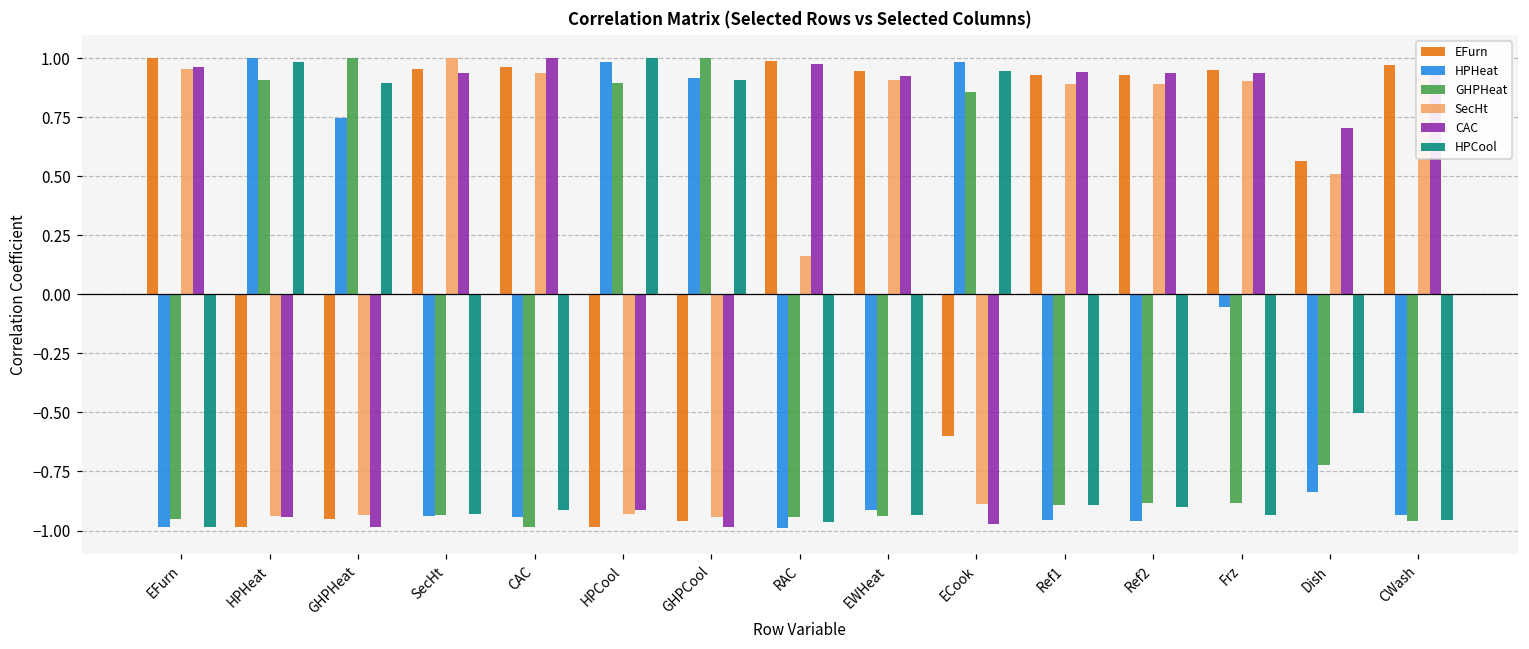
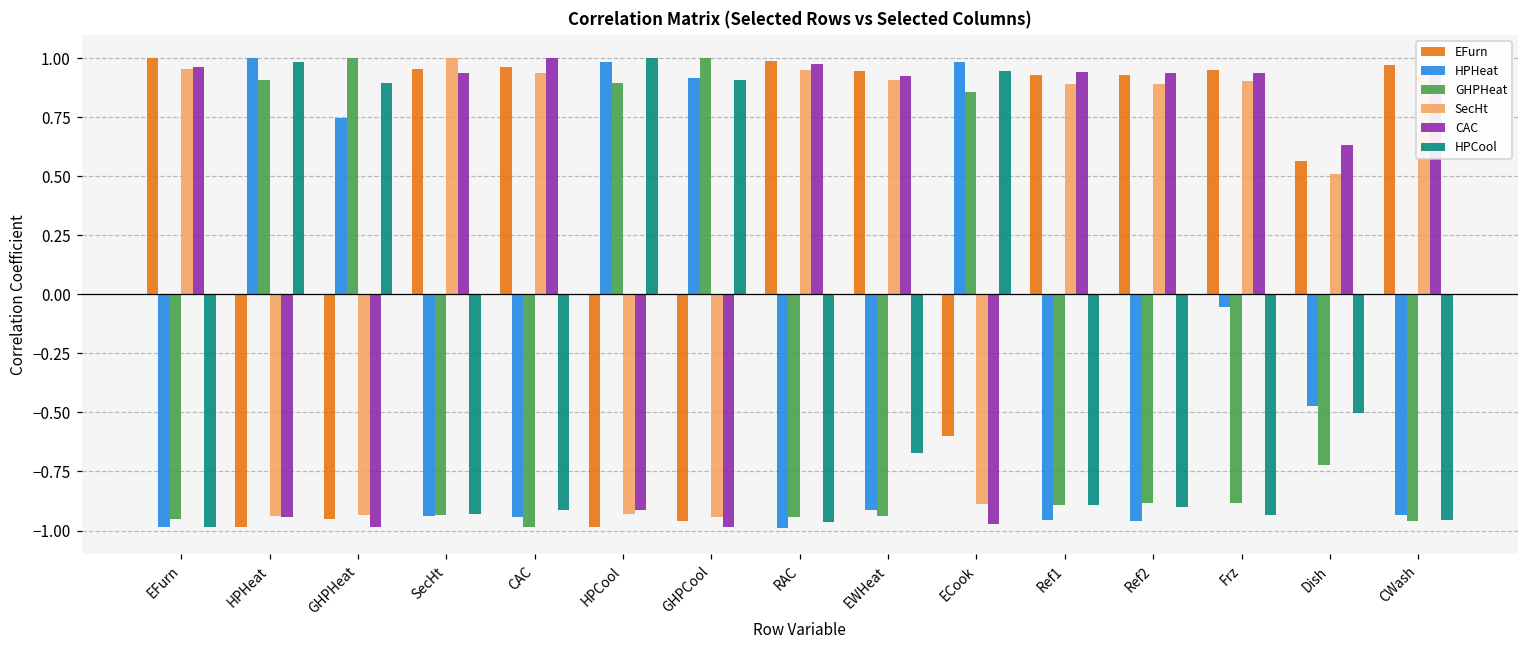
  {
    "EFurn": {
      "EFurn": 1.00,
      "HPHeat": -0.98,
      "GHPHeat": -0.95,
      "SecHt": 0.96,
      "CAC": 0.96,
      "HPCool": -0.99,
      "GHPCool": -0.96,
      "RAC": 0.99,
      "EWHeat": 0.95,
      "ECook": -0.60,
      "Ref1": 0.93,
      "Ref2": 0.93,
      "Frz": 0.95,
      "Dish": 0.57,
      "CWash": 0.97
    },
    "HPHeat": {
      "EFurn": -0.98,
      "HPHeat": 1.00,
      "GHPHeat": 0.75,
      "SecHt": -0.94,
      "CAC": -0.94,
      "HPCool": 0.98,
      "GHPCool": 0.92,
      "RAC": -0.99,
      "EWHeat": -0.91,
      "ECook": 0.98,
      "Ref1": -0.96,
      "Ref2": -0.96,
      "Frz": -0.06,
-     "Dish": -0.84,
+     "Dish": -0.47,
      "CWash": -0.93
    },
    "GHPHeat": {
      "EFurn": -0.95,
      "HPHeat": 0.91,
      "GHPHeat": 1.00,
      "SecHt": -0.94,
      "CAC": -0.99,
      "HPCool": 0.89,
      "GHPCool": 1.00,
      "RAC": -0.94,
      "EWHeat": -0.94,
      "ECook": 0.86,
      "Ref1": -0.89,
      "Ref2": -0.88,
      "Frz": -0.88,
      "Dish": -0.72,
      "CWash": -0.96
    },
    "SecHt": {
      "EFurn": 0.96,
      "HPHeat": -0.94,
      "GHPHeat": -0.94,
      "SecHt": 1.00,
      "CAC": 0.94,
      "HPCool": -0.93,
      "GHPCool": -0.94,
-     "RAC": 0.16,
+     "RAC": 0.95,
      "EWHeat": 0.91,
      "ECook": -0.89,
      "Ref1": 0.89,
      "Ref2": 0.89,
      "Frz": 0.90,
      "Dish": 0.51
    },
    "CAC": {
      "EFurn": 0.96,
      "HPHeat": -0.94,
      "GHPHeat": -0.99,
      "SecHt": 0.94,
      "CAC": 1.00,
      "HPCool": -0.92,
      "GHPCool": -0.99,
      "RAC": 0.98,
      "EWHeat": 0.92,
      "ECook": -0.97,
      "Ref1": 0.94,
      "Ref2": 0.94,
      "Frz": 0.94,
-     "Dish": 0.71
+     "Dish": 0.63
    },
    "HPCool": {
      "EFurn": -0.99,
      "HPHeat": 0.98,
      "GHPHeat": 0.89,
      "SecHt": -0.93,
      "CAC": -0.92,
      "HPCool": 1.00,
      "GHPCool": 0.91,
      "RAC": -0.97,
-     "EWHeat": -0.94,
+     "EWHeat": -0.67,
      "ECook": 0.95,
      "Ref1": -0.89,
      "Ref2": -0.90,
      "Frz": -0.93,
      "Dish": -0.50,
      "CWash": -0.95
    }
  }
